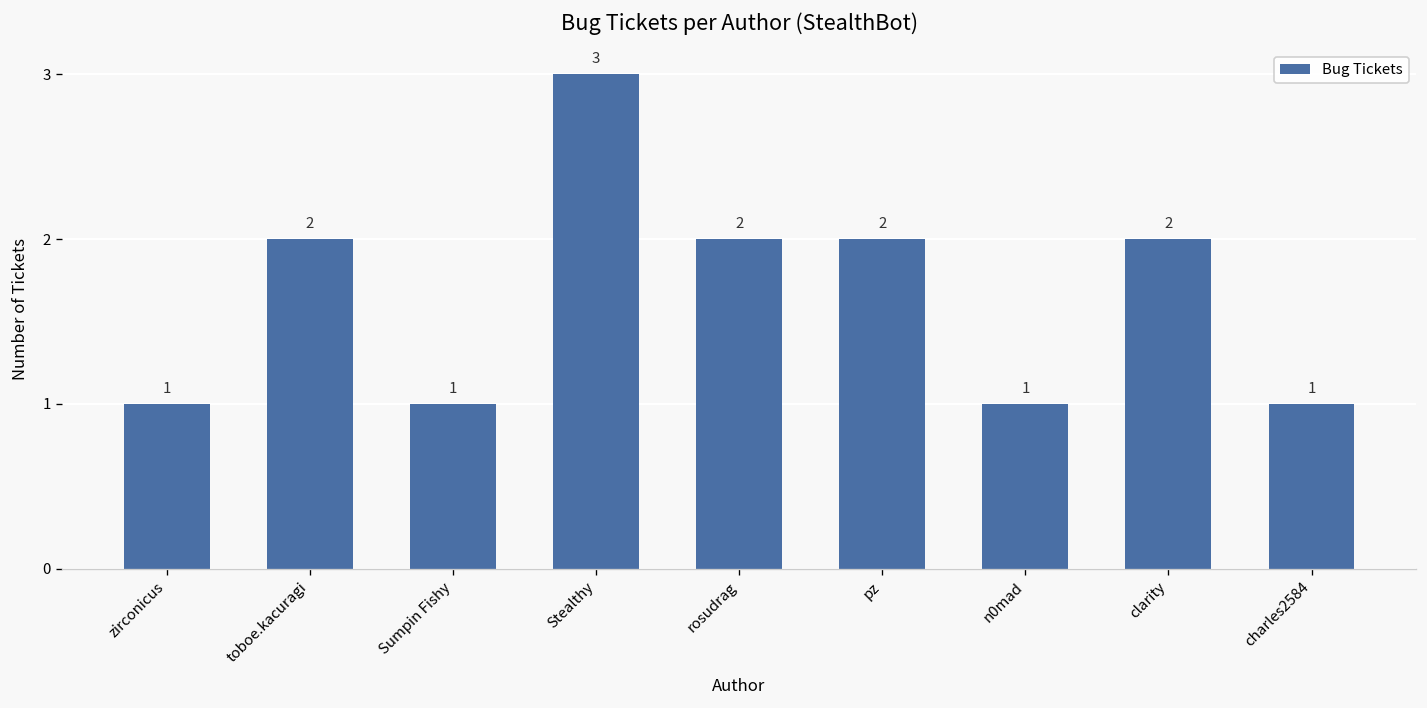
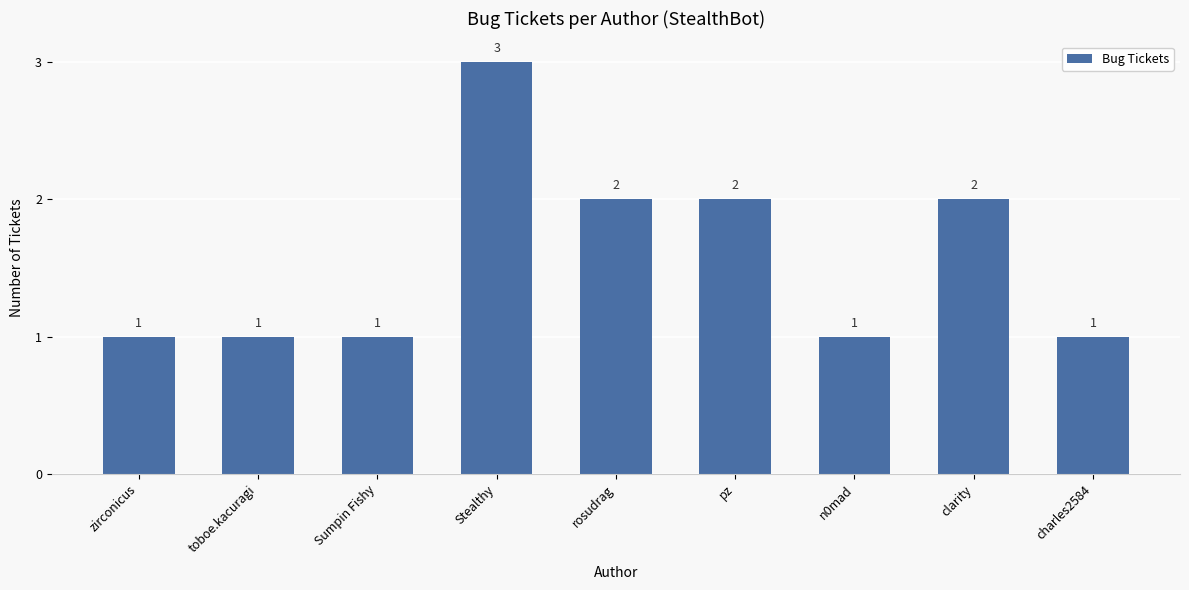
  {
    "zirconicus": 1,
-   "toboe.kacuragi": 2,
+   "toboe.kacuragi": 1,
    "Sumpin Fishy": 1,
    "Stealthy": 3,
    "rosudrag": 2,
    "pz": 2,
    "n0mad": 1,
    "clarity": 2,
    "charles2584": 1
  }
